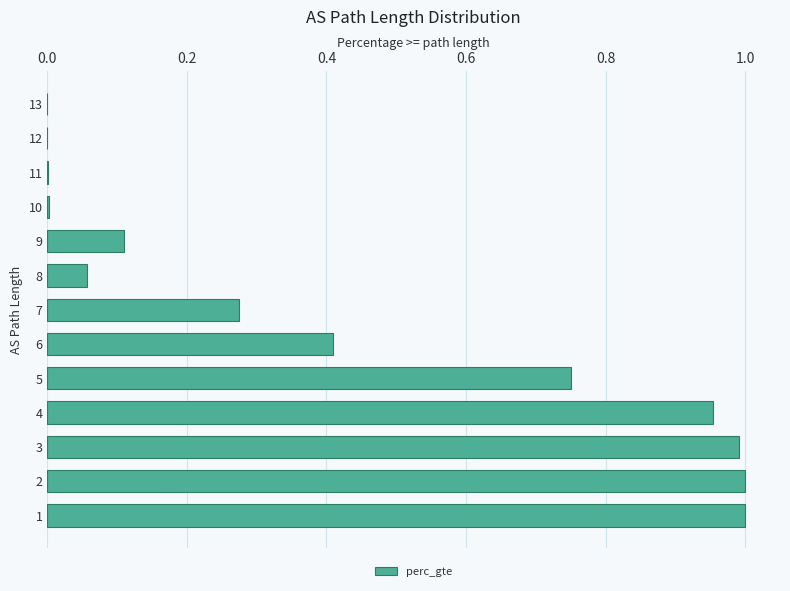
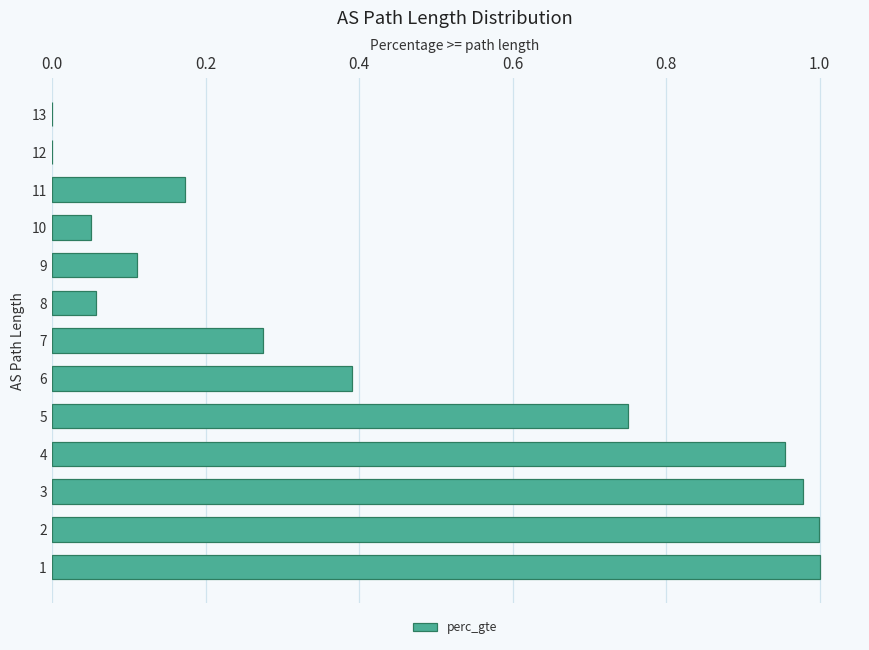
  {
-   "11": 0.00,
-   "10": 0.00,
+   "11": 0.17,
+   "10": 0.05,
    "9": 0.11,
    "8": 0.06,
    "7": 0.28,
-   "6": 0.41,
+   "6": 0.39,
    "5": 0.75,
    "4": 0.95,
-   "3": 0.99,
+   "3": 0.98,
    "2": 1.00,
    "1": 1.00
  }
